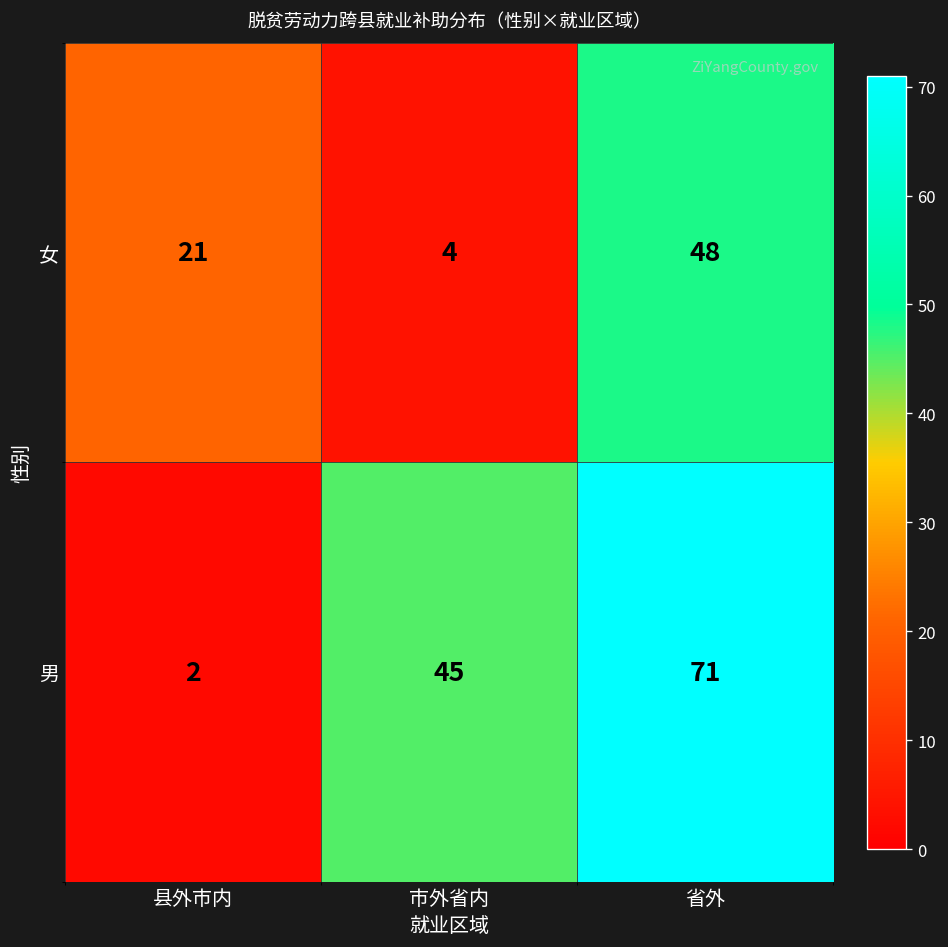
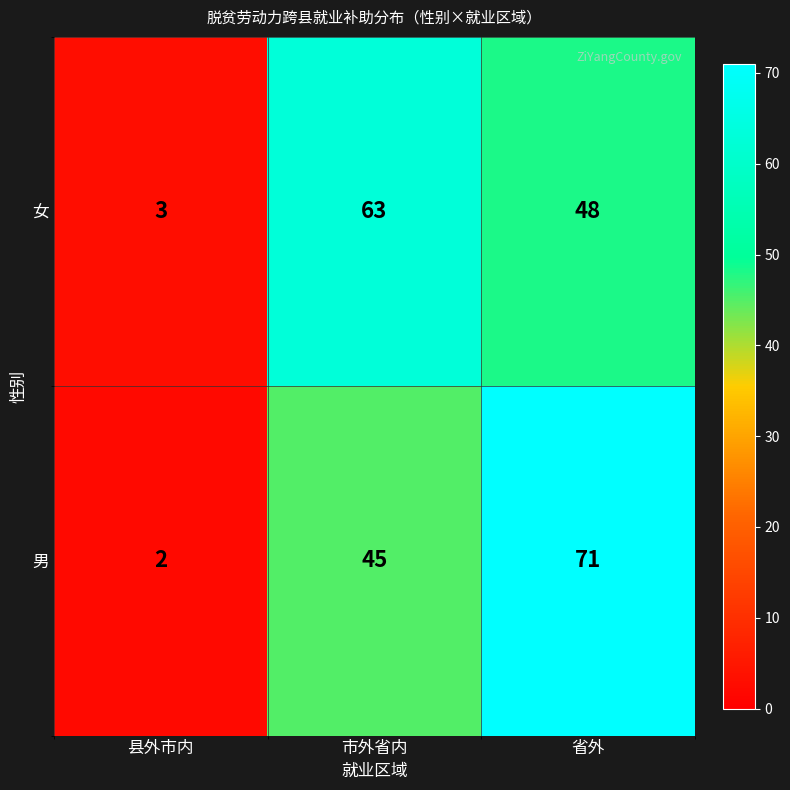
  {
    "女": {
-     "县外市内": 21,
-     "市外省内": 4
+     "县外市内": 3,
+     "市外省内": 63
    },
    "男": {
      "县外市内": 2,
      "市外省内": 45,
      "省外": 71
    }
  }
